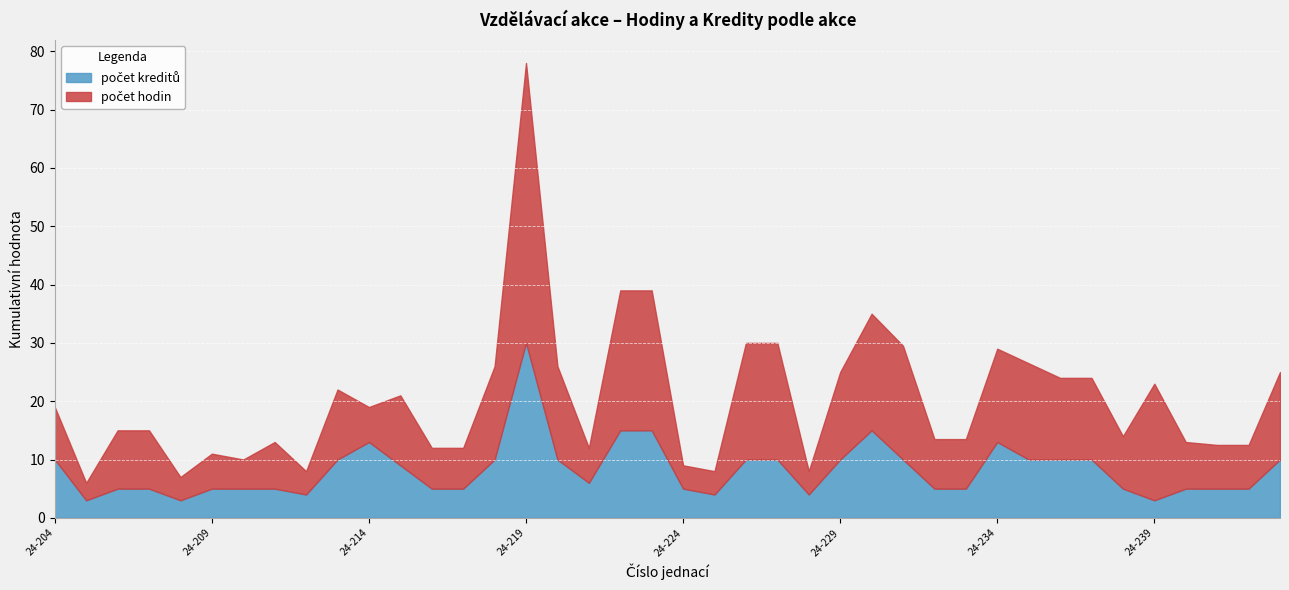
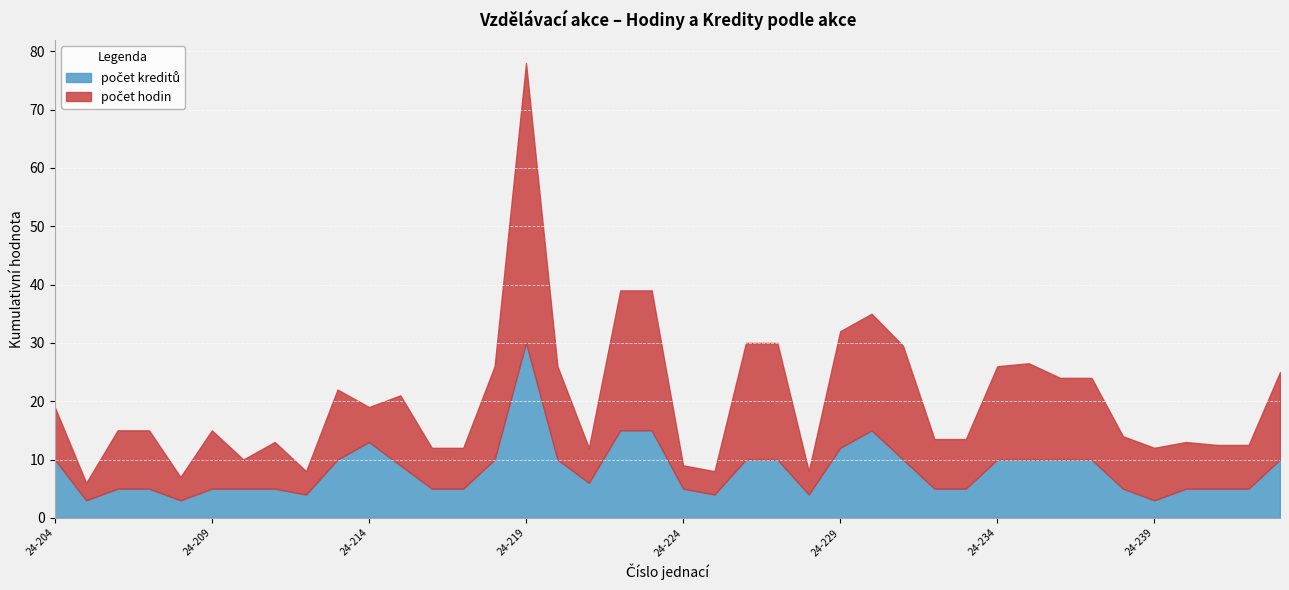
  {
    "počet kreditů": {
      "24-204": 10,
      "24-209": 5,
      "24-214": 13,
      "24-219": 30,
      "24-224": 5,
-     "24-229": 10,
-     "24-234": 13,
+     "24-229": 12,
+     "24-234": 10,
      "24-239": 3
    },
    "počet hodin": {
      "24-204": 9,
-     "24-209": 6,
+     "24-209": 10,
      "24-214": 6,
      "24-219": 48,
      "24-224": 4,
-     "24-229": 15,
+     "24-229": 20,
      "24-234": 16,
-     "24-239": 20
+     "24-239": 9
    }
  }
